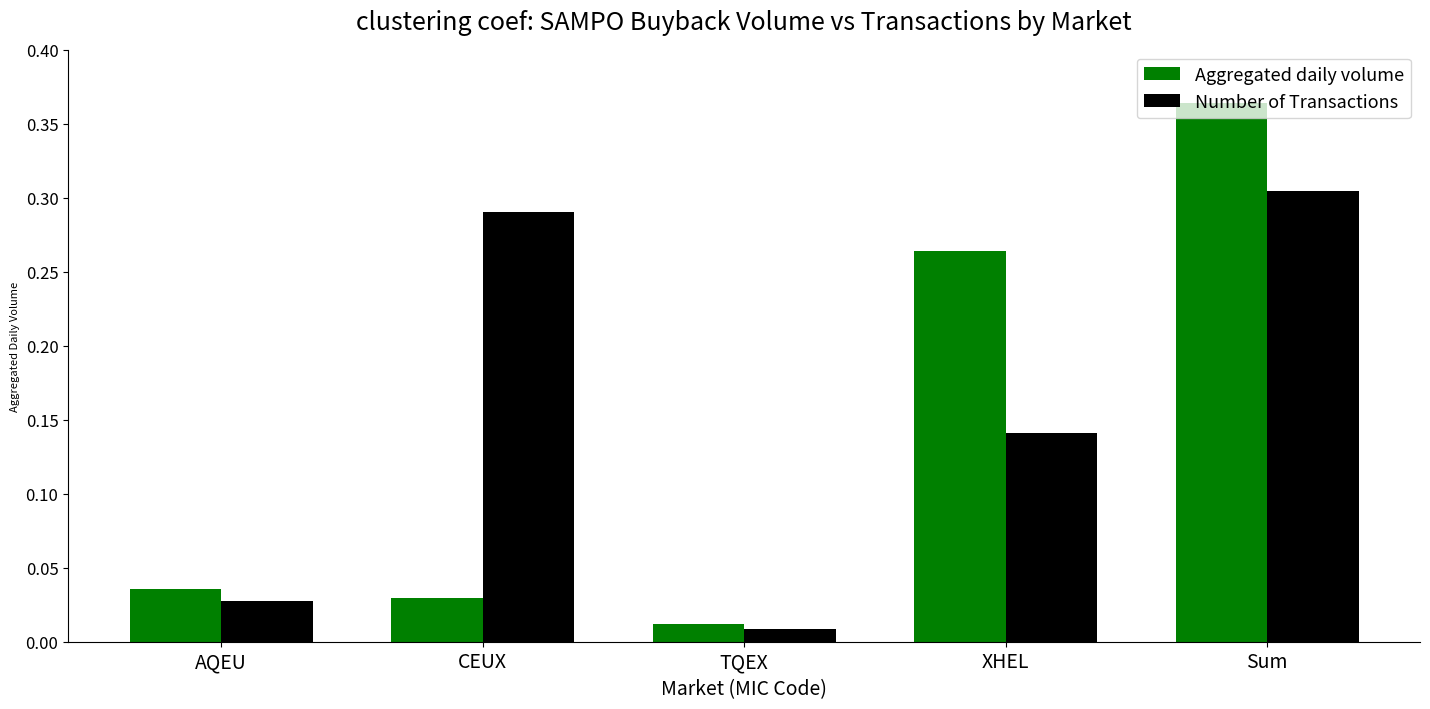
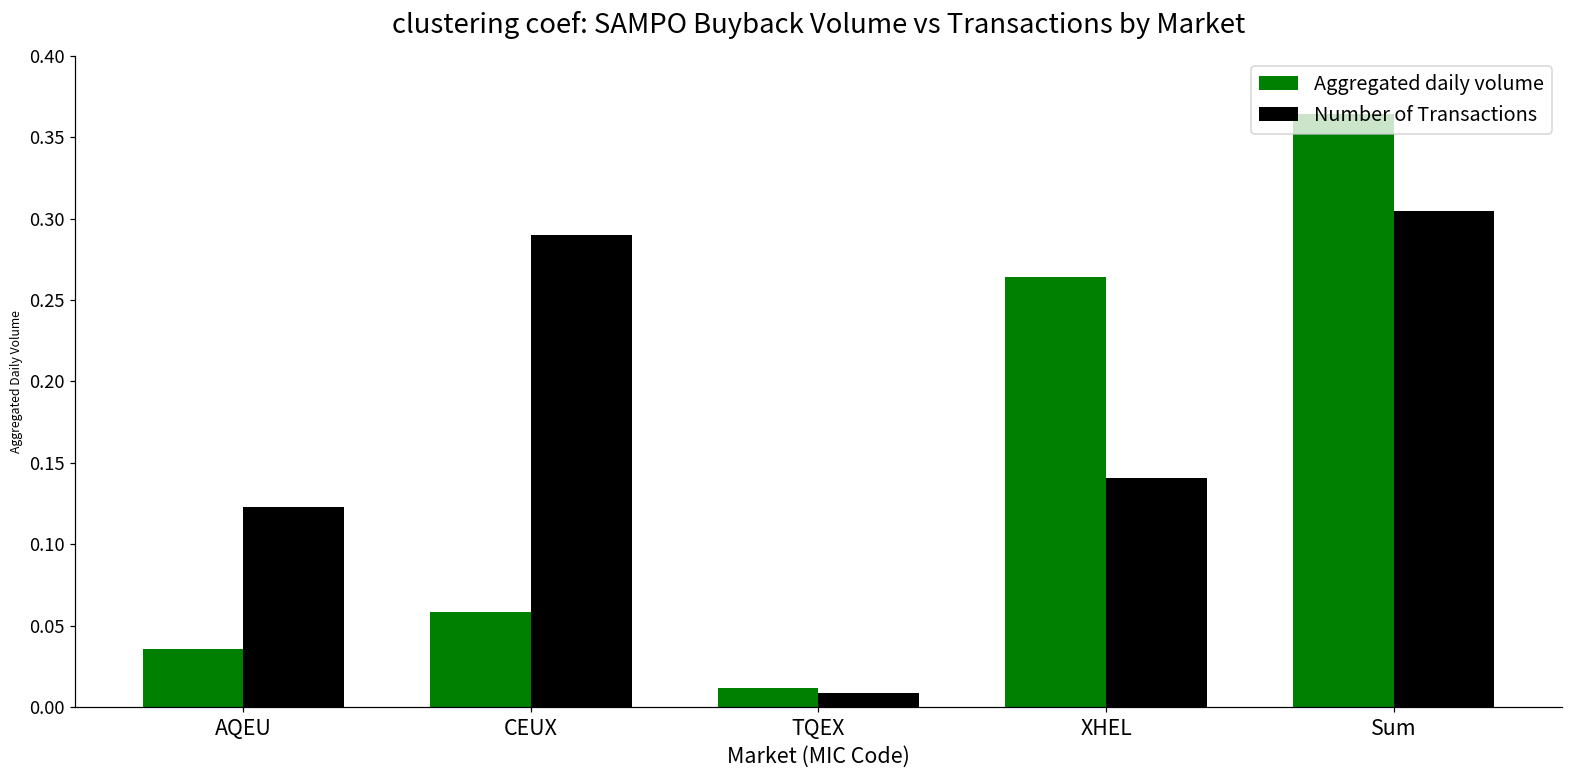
  {
    "Aggregated daily volume": {
      "AQEU": 0.035,
-     "CEUX": 0.030,
+     "CEUX": 0.058,
      "TQEX": 0.012,
      "XHEL": 0.264
    },
    "Number of Transactions": {
-     "AQEU": 0.027,
+     "AQEU": 0.123,
      "CEUX": 0.290,
      "TQEX": 0.009,
      "XHEL": 0.141,
      "Sum": 0.305
    }
  }
